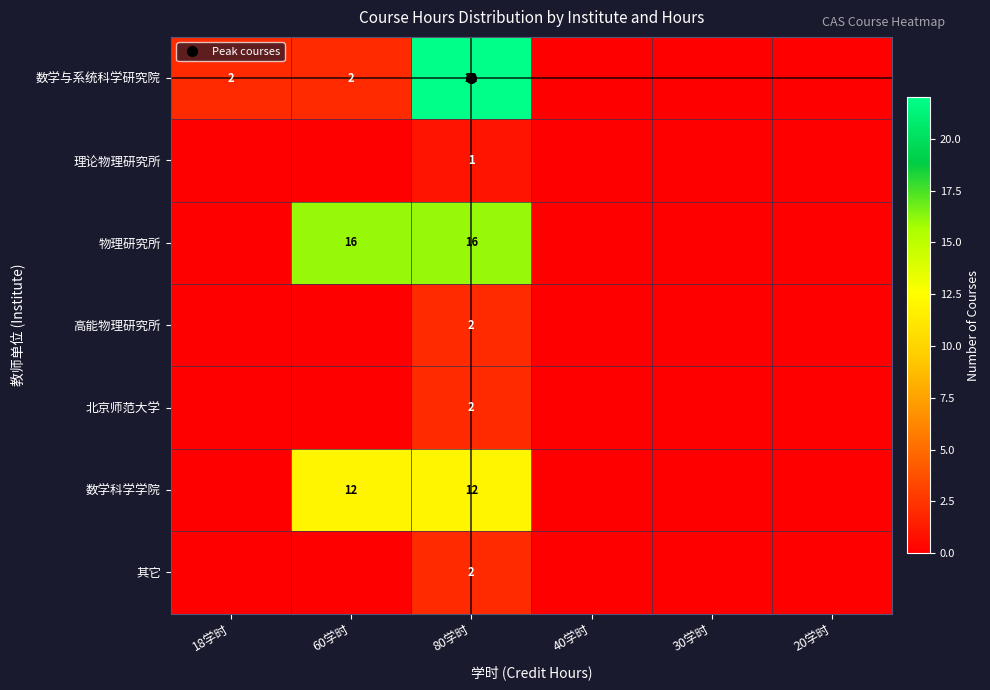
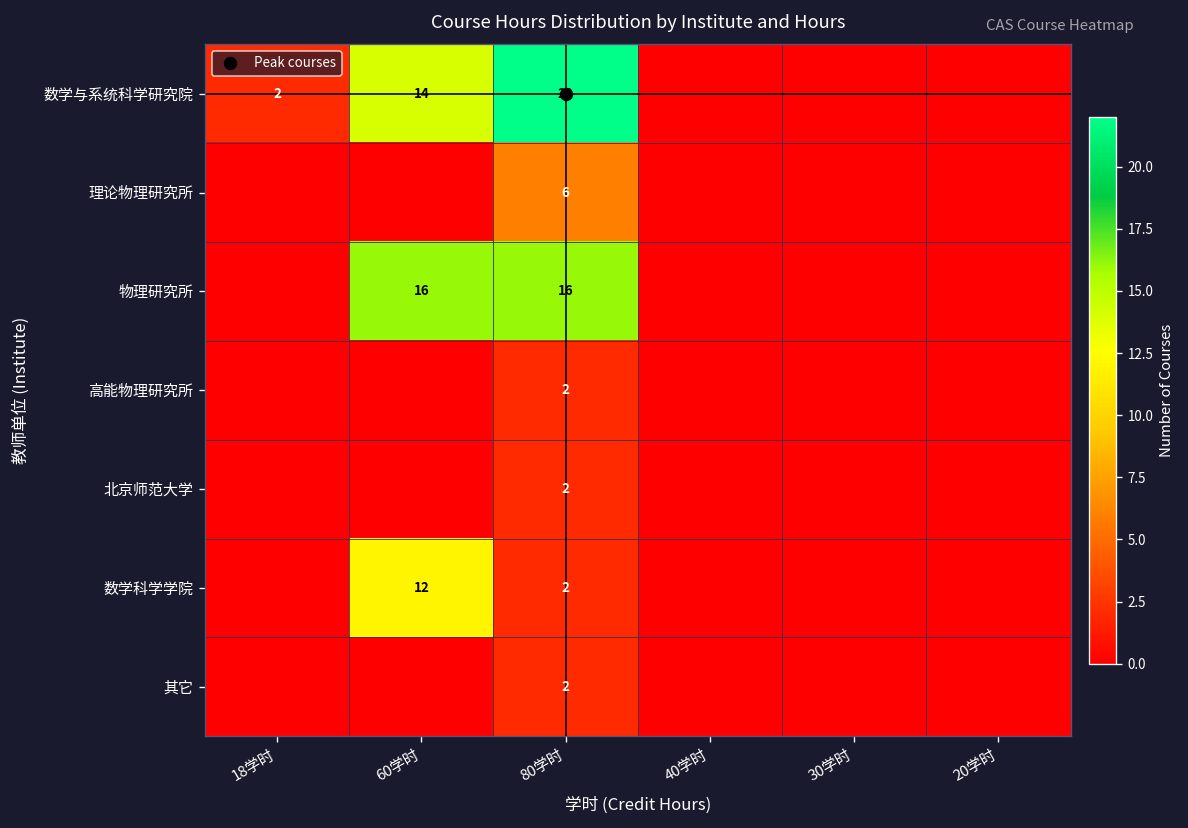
  {
    "数学与系统科学研究院": {
      "18学时": 2,
-     "60学时": 2
+     "60学时": 14
    },
    "理论物理研究所": {
-     "80学时": 1
+     "80学时": 6
    },
    "物理研究所": {
      "60学时": 16,
      "80学时": 16
    },
    "高能物理研究所": {
      "80学时": 2
    },
    "北京师范大学": {
      "80学时": 2
    },
    "数学科学学院": {
      "60学时": 12,
-     "80学时": 12
+     "80学时": 2
    },
    "其它": {
      "80学时": 2
    }
  }
